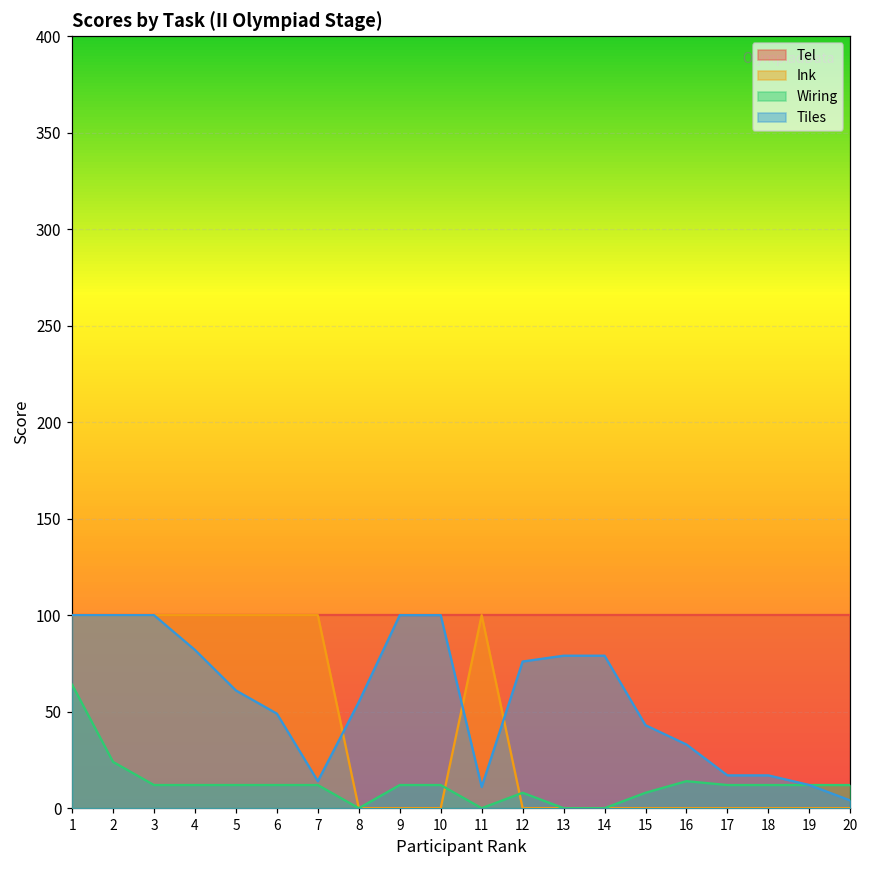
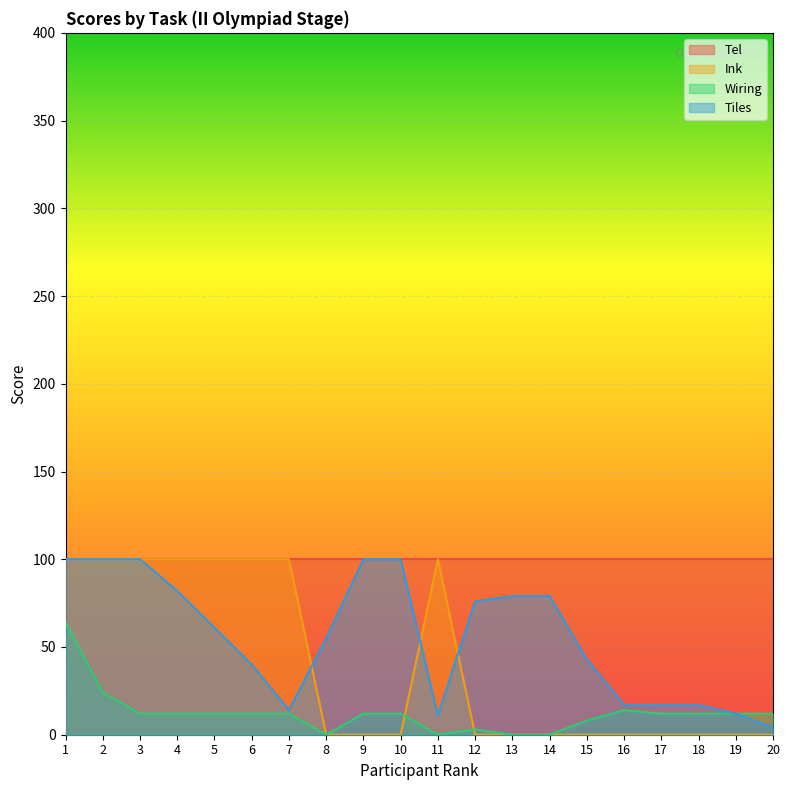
  {
    "Tel": {
      "8": 100,
      "12": 100,
      "13": 100,
      "14": 100,
      "15": 100,
      "16": 100,
      "17": 100,
      "18": 100,
      "19": 100,
      "20": 100
    },
    "Ink": {
      "9": 0,
      "10": 0,
      "12": 0,
      "15": 0,
      "16": 0,
      "17": 0,
      "18": 0,
      "19": 0,
      "20": 0
    },
    "Wiring": {
      "1": 64,
      "2": 24,
      "3": 12,
      "4": 12,
      "5": 12,
      "6": 12,
      "7": 12,
      "9": 12,
      "10": 12,
      "11": 0,
-     "12": 8,
+     "12": 3,
      "15": 8,
      "16": 14,
      "17": 12,
      "18": 12,
      "20": 12
    },
    "Tiles": {
      "4": 82,
      "5": 61,
-     "6": 49,
+     "6": 40,
      "7": 14,
      "8": 55,
      "11": 11,
      "12": 76,
      "13": 79,
      "14": 79,
      "15": 43,
-     "16": 33,
+     "16": 17,
      "17": 17,
      "18": 17,
      "20": 4
    }
  }
